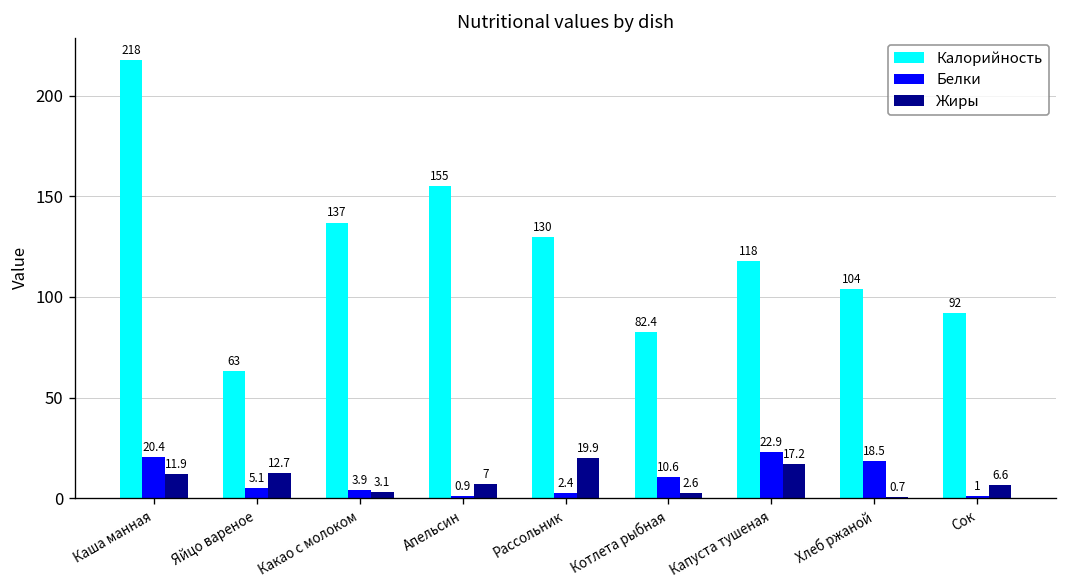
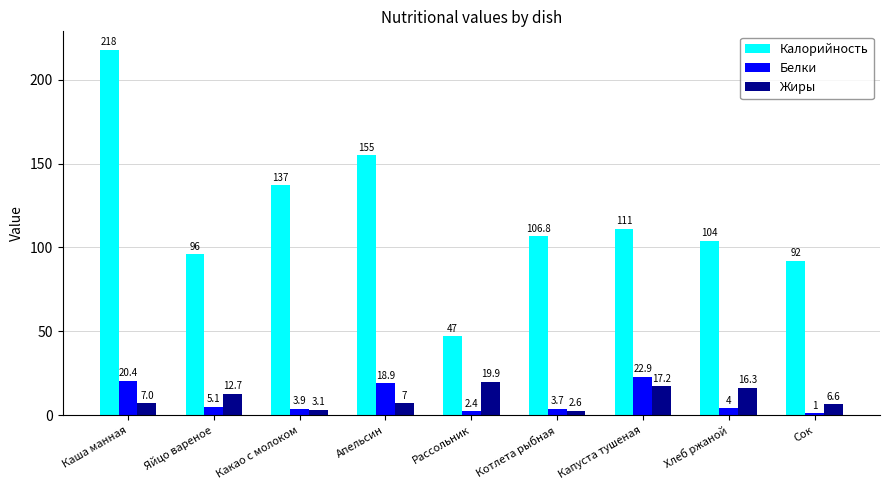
  {
    "Калорийность": {
      "Каша манная": 218,
-     "Яйцо вареное": 63,
+     "Яйцо вареное": 96,
      "Какао с молоком": 137,
      "Апельсин": 155,
-     "Рассольник": 130,
-     "Котлета рыбная": 82.4,
-     "Капуста тушеная": 118,
+     "Рассольник": 47,
+     "Котлета рыбная": 106.8,
+     "Капуста тушеная": 111,
      "Хлеб ржаной": 104,
      "Сок": 92
    },
    "Белки": {
      "Каша манная": 20.4,
      "Яйцо вареное": 5.1,
      "Какао с молоком": 3.9,
-     "Апельсин": 0.9,
+     "Апельсин": 18.9,
      "Рассольник": 2.4,
-     "Котлета рыбная": 10.6,
+     "Котлета рыбная": 3.7,
      "Капуста тушеная": 22.9,
-     "Хлеб ржаной": 18.5,
+     "Хлеб ржаной": 4,
      "Сок": 1
    },
    "Жиры": {
-     "Каша манная": 11.9,
+     "Каша манная": 7.0,
      "Яйцо вареное": 12.7,
      "Какао с молоком": 3.1,
      "Апельсин": 7,
      "Рассольник": 19.9,
      "Котлета рыбная": 2.6,
      "Капуста тушеная": 17.2,
-     "Хлеб ржаной": 0.7,
+     "Хлеб ржаной": 16.3,
      "Сок": 6.6
    }
  }
